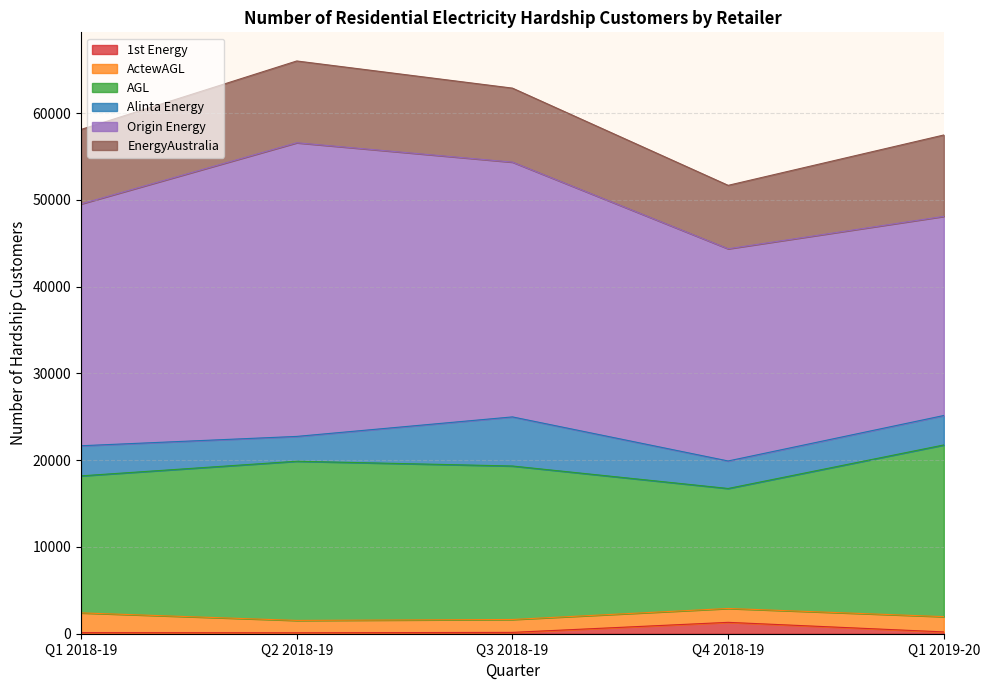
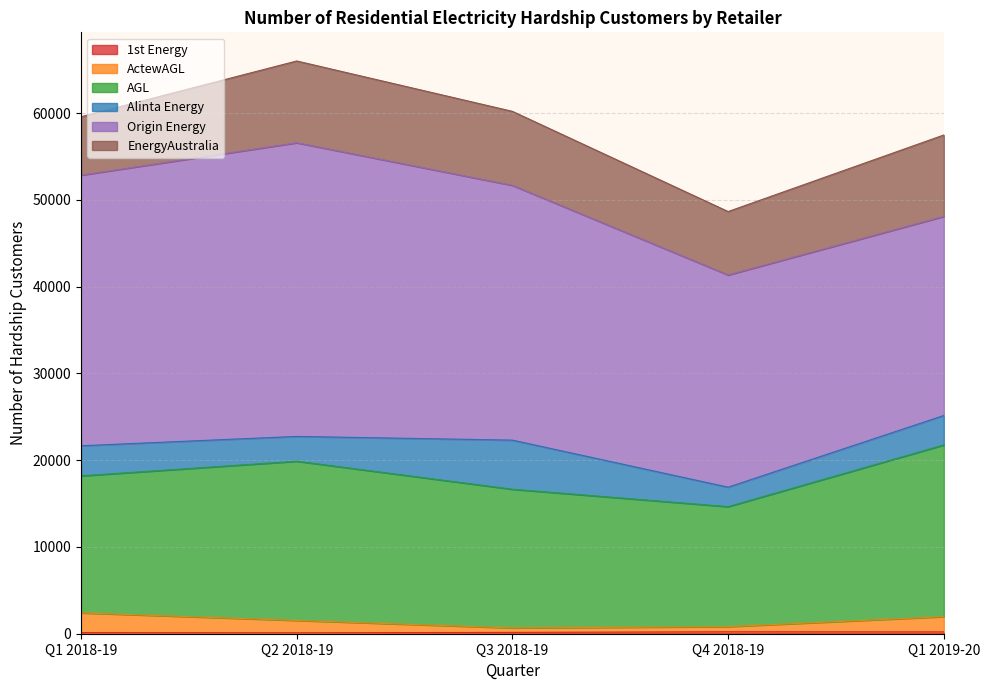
  {
    "1st Energy": {
      "Q1 2018-19": 0,
      "Q2 2018-19": 0,
      "Q3 2018-19": 0,
-     "Q4 2018-19": 1000,
+     "Q4 2018-19": 0,
      "Q1 2019-20": 0
    },
    "ActewAGL": {
      "Q1 2018-19": 2000,
      "Q2 2018-19": 1000,
-     "Q3 2018-19": 1500,
-     "Q4 2018-19": 2000,
+     "Q3 2018-19": 500,
+     "Q4 2018-19": 1000,
      "Q1 2019-20": 2000
    },
    "AGL": {
      "Q1 2018-19": 16000,
      "Q2 2018-19": 18000,
-     "Q3 2018-19": 18000,
+     "Q3 2018-19": 16000,
      "Q4 2018-19": 14000,
      "Q1 2019-20": 20000
    },
    "Alinta Energy": {
      "Q1 2018-19": 3000,
      "Q2 2018-19": 3000,
      "Q3 2018-19": 6000,
-     "Q4 2018-19": 3000,
+     "Q4 2018-19": 2000,
      "Q1 2019-20": 3000
    },
    "Origin Energy": {
-     "Q1 2018-19": 28000,
+     "Q1 2018-19": 31000,
      "Q2 2018-19": 34000,
      "Q3 2018-19": 29000,
      "Q4 2018-19": 24000,
      "Q1 2019-20": 23000
    },
    "EnergyAustralia": {
-     "Q1 2018-19": 9000,
+     "Q1 2018-19": 7000,
      "Q2 2018-19": 9000,
      "Q3 2018-19": 9000,
      "Q4 2018-19": 7000,
      "Q1 2019-20": 9000
    }
  }
